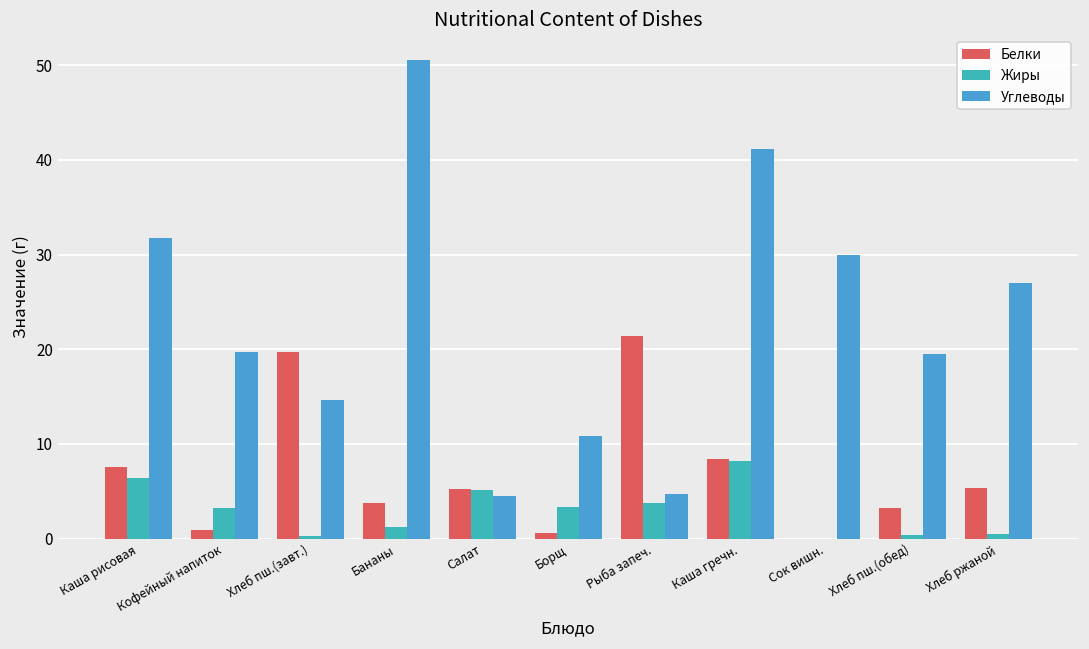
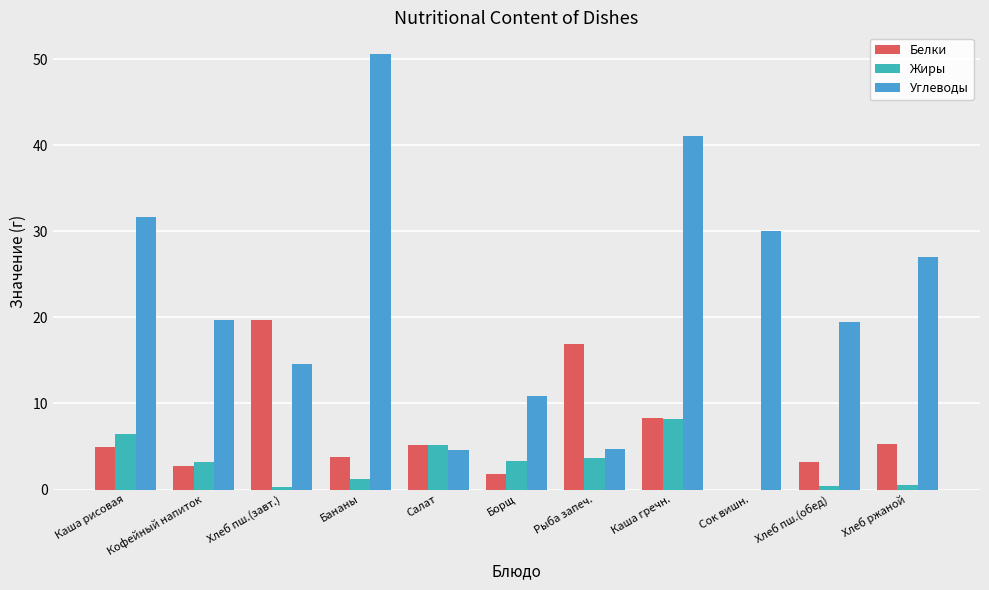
  {
    "Белки": {
-     "Каша рисовая": 8,
-     "Кофейный напиток": 1,
+     "Каша рисовая": 5,
+     "Кофейный напиток": 3,
      "Хлеб пш.(завт.)": 20,
      "Бананы": 4,
      "Салат": 5,
-     "Борщ": 1,
-     "Рыба запеч.": 21,
+     "Борщ": 2,
+     "Рыба запеч.": 17,
      "Каша гречн.": 8,
      "Сок вишн.": 0,
      "Хлеб пш.(обед)": 3,
      "Хлеб ржаной": 5
    }
  }
